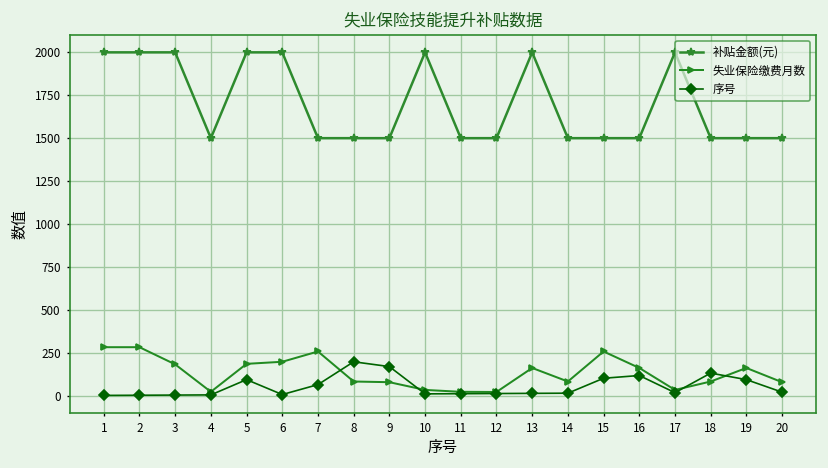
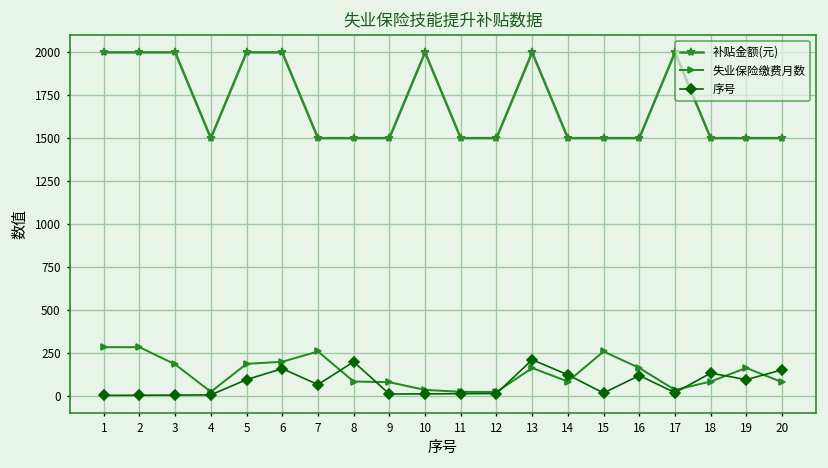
  {
    "序号": {
      "1": 0,
      "2": 0,
      "3": 0,
      "4": 0,
      "5": 90,
-     "6": 10,
+     "6": 160,
      "7": 60,
      "8": 200,
-     "9": 170,
+     "9": 10,
      "10": 10,
-     "13": 10,
-     "14": 10,
-     "15": 100,
+     "13": 210,
+     "14": 120,
+     "15": 20,
      "16": 120,
      "18": 130,
      "19": 90,
-     "20": 20
+     "20": 150
    }
  }
